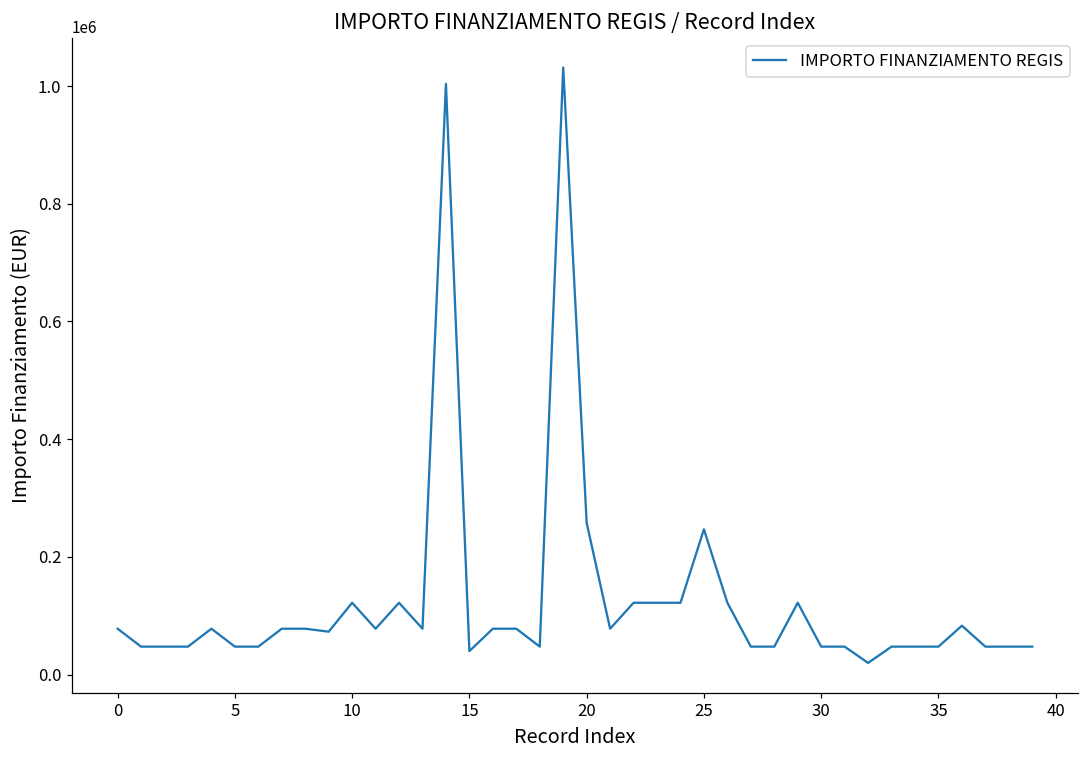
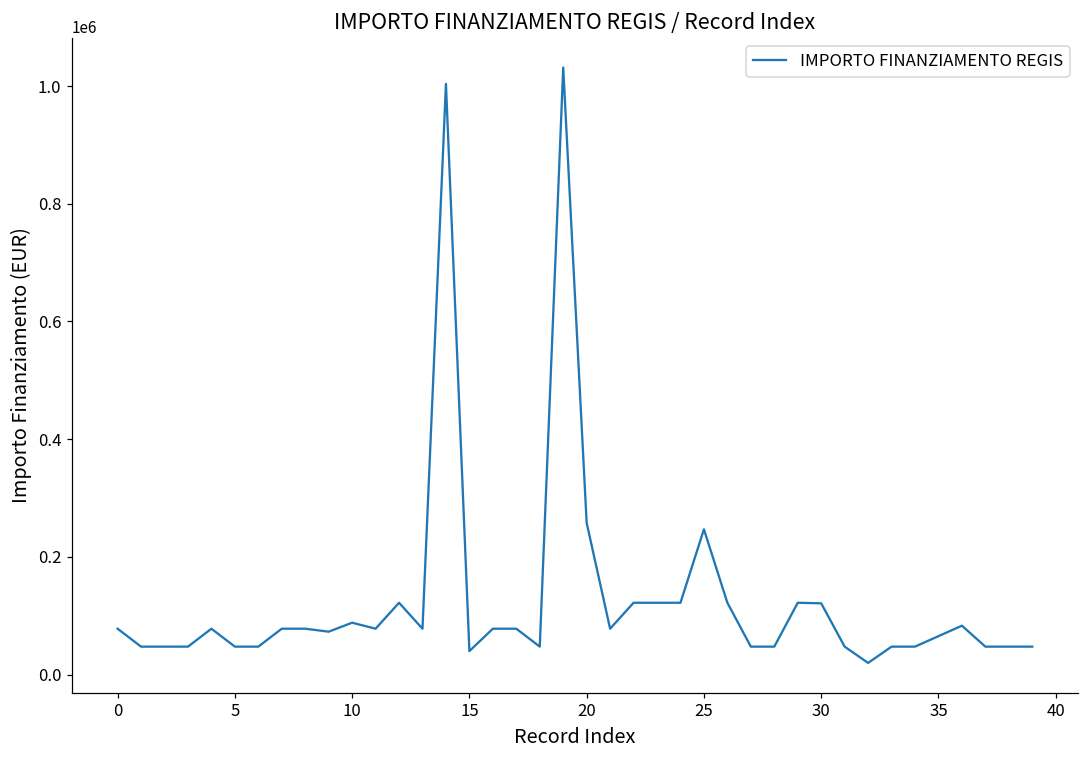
  {
    "0": 80000,
    "5": 50000,
-   "10": 120000,
+   "10": 90000,
    "15": 40000,
    "20": 260000,
    "25": 250000,
-   "30": 50000,
-   "35": 50000
+   "30": 120000,
+   "35": 70000
  }
